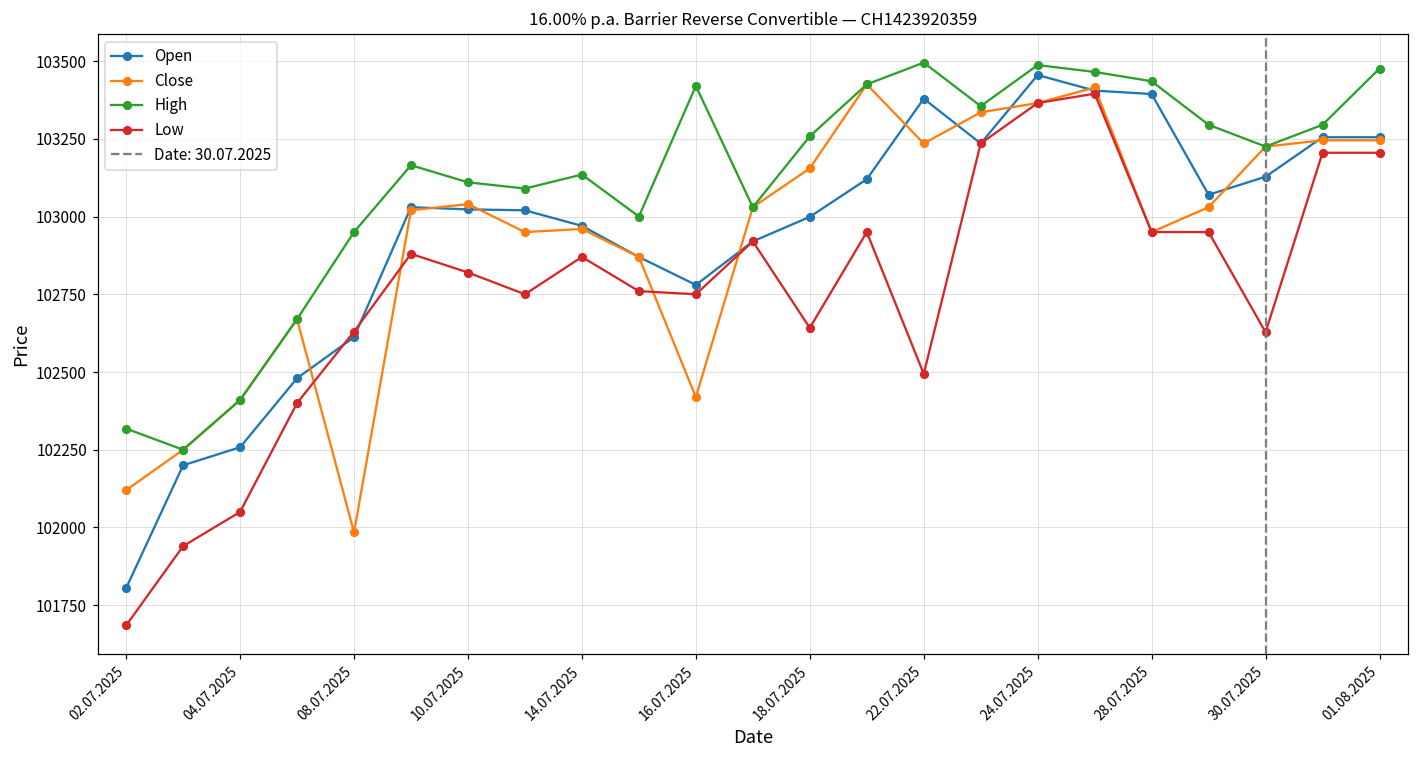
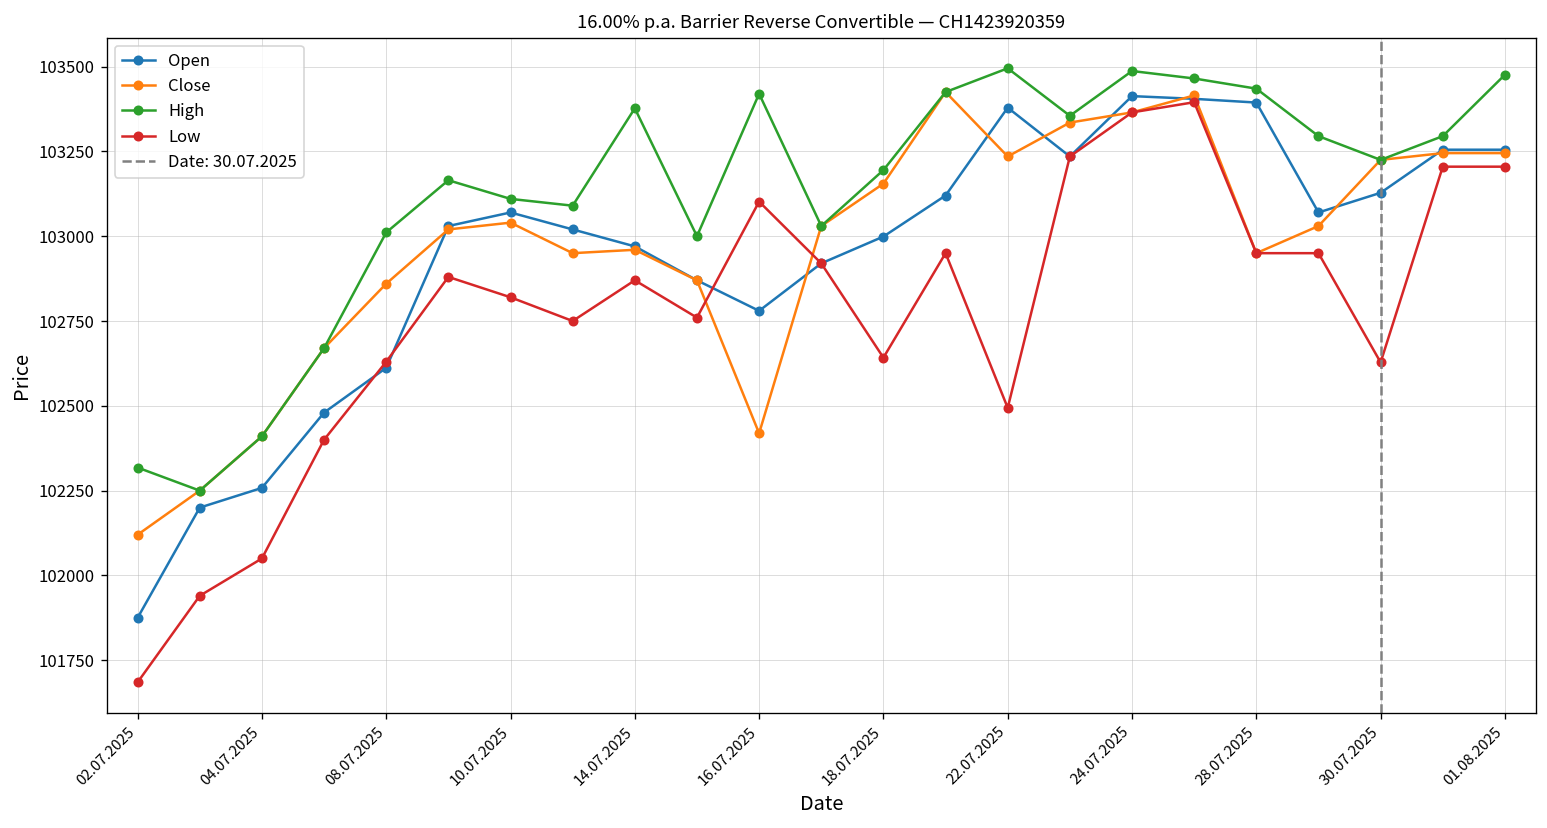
  {
    "Open": {
-     "02.07.2025": 101810,
+     "02.07.2025": 101880,
      "04.07.2025": 102260,
      "08.07.2025": 102610,
-     "10.07.2025": 103020,
+     "10.07.2025": 103070,
      "14.07.2025": 102970,
      "16.07.2025": 102780,
      "18.07.2025": 103000,
      "22.07.2025": 103380,
-     "24.07.2025": 103460,
+     "24.07.2025": 103410,
      "28.07.2025": 103390,
      "30.07.2025": 103130,
      "01.08.2025": 103260
    },
    "Close": {
      "02.07.2025": 102120,
-     "08.07.2025": 101980,
+     "08.07.2025": 102860,
      "10.07.2025": 103040,
      "14.07.2025": 102960,
      "16.07.2025": 102420,
      "18.07.2025": 103160,
      "22.07.2025": 103240,
      "01.08.2025": 103250
    },
    "High": {
      "02.07.2025": 102320,
-     "08.07.2025": 102950,
+     "08.07.2025": 103010,
      "10.07.2025": 103110,
-     "14.07.2025": 103140,
+     "14.07.2025": 103380,
      "16.07.2025": 103420,
-     "18.07.2025": 103260,
+     "18.07.2025": 103200,
      "22.07.2025": 103500,
      "24.07.2025": 103490,
      "28.07.2025": 103440,
      "01.08.2025": 103480
    },
    "Low": {
      "02.07.2025": 101690,
      "04.07.2025": 102050,
      "08.07.2025": 102630,
      "10.07.2025": 102820,
      "14.07.2025": 102870,
-     "16.07.2025": 102750,
+     "16.07.2025": 103100,
      "18.07.2025": 102640,
      "22.07.2025": 102490,
      "30.07.2025": 102630,
      "01.08.2025": 103210
    }
  }
